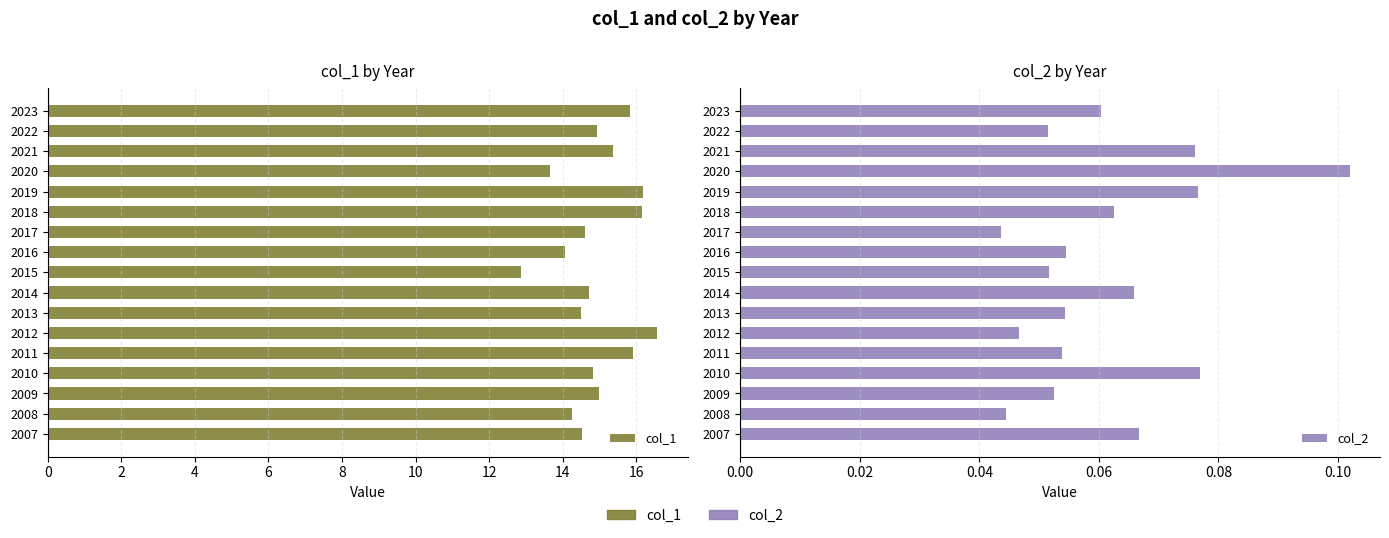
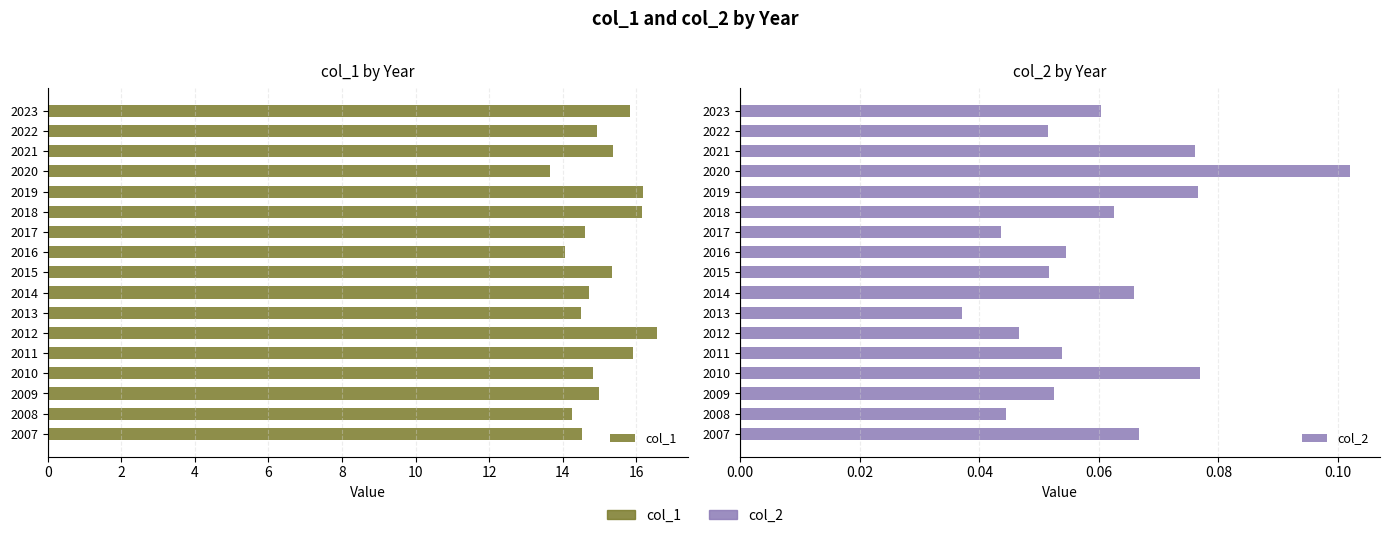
  {
    "col_1 by Year": {
      "2023": 15.8,
      "2022": 14.9,
      "2021": 15.4,
      "2020": 13.7,
      "2019": 16.2,
      "2018": 16.2,
      "2017": 14.6,
      "2016": 14.1,
-     "2015": 12.9,
+     "2015": 15.3,
      "2014": 14.7,
      "2013": 14.5,
      "2012": 16.6,
      "2011": 15.9,
      "2010": 14.8,
      "2009": 15.0,
      "2008": 14.2,
      "2007": 14.5
    },
    "col_2 by Year": {
      "2023": 0.060,
      "2022": 0.052,
      "2021": 0.076,
      "2020": 0.102,
      "2019": 0.077,
      "2018": 0.063,
      "2017": 0.044,
      "2016": 0.055,
      "2015": 0.052,
      "2014": 0.066,
-     "2013": 0.054,
+     "2013": 0.037,
      "2012": 0.047,
      "2011": 0.054,
      "2010": 0.077,
      "2009": 0.052,
      "2008": 0.044,
      "2007": 0.067
    }
  }
